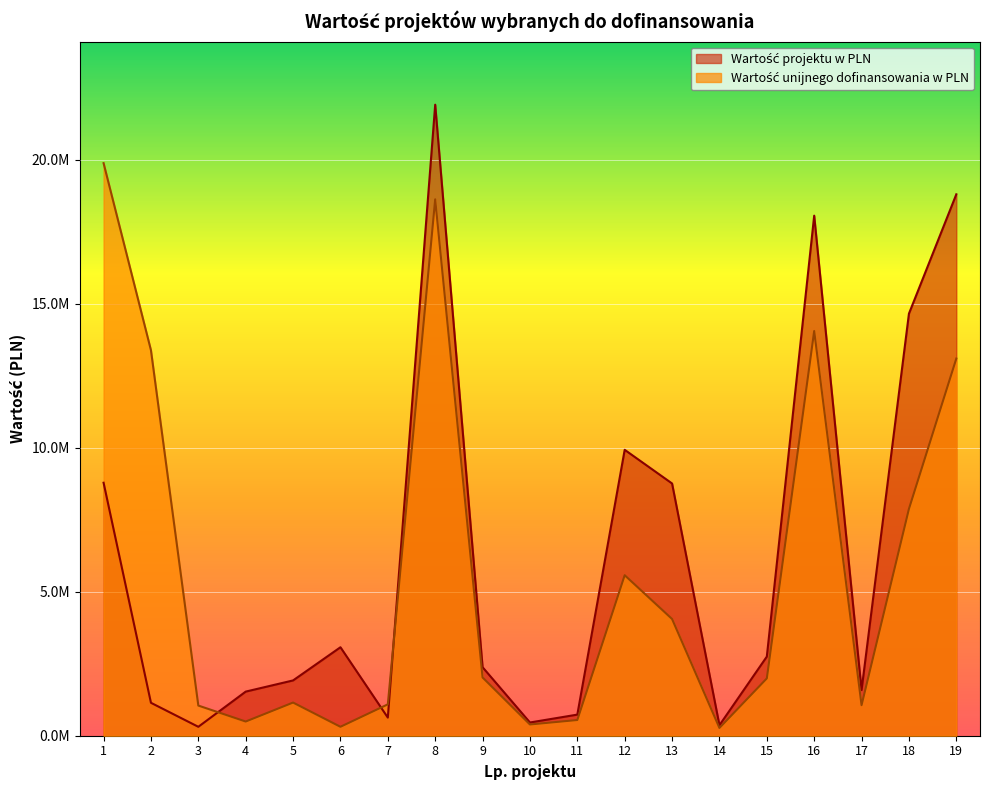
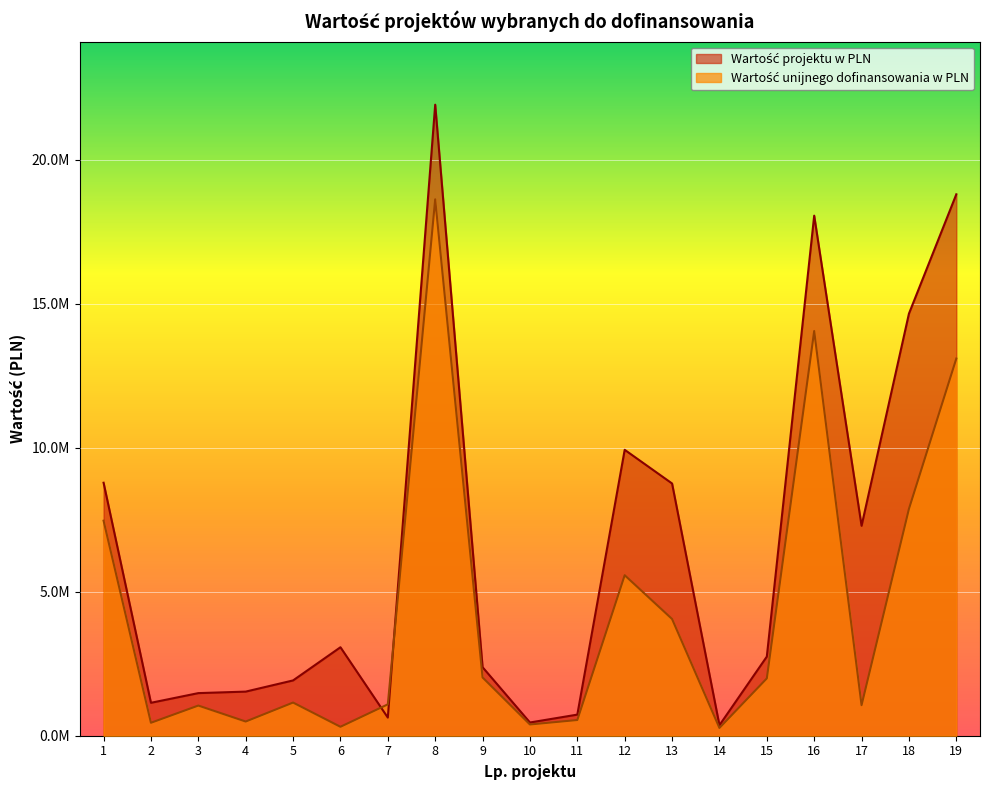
  {
    "Wartość projektu w PLN": {
      "1": 8800000,
      "2": 1100000,
-     "3": 300000,
+     "3": 1500000,
      "4": 1500000,
      "5": 1900000,
      "6": 3100000,
      "7": 600000,
      "8": 21900000,
      "9": 2400000,
      "11": 700000,
      "12": 9900000,
      "13": 8800000,
      "14": 400000,
      "15": 2700000,
      "16": 18100000,
-     "17": 1600000,
+     "17": 7300000,
      "18": 14700000,
      "19": 18800000
    },
    "Wartość unijnego dofinansowania w PLN": {
-     "1": 19900000,
-     "2": 13400000,
+     "1": 7500000,
+     "2": 400000,
      "3": 1000000,
      "4": 500000,
      "5": 1200000,
      "6": 300000,
      "7": 1100000,
      "8": 18600000,
      "9": 2000000,
      "11": 500000,
      "12": 5600000,
      "13": 4100000,
      "14": 300000,
      "15": 2000000,
      "16": 14100000,
      "17": 1100000,
      "18": 7900000,
      "19": 13100000
    }
  }
